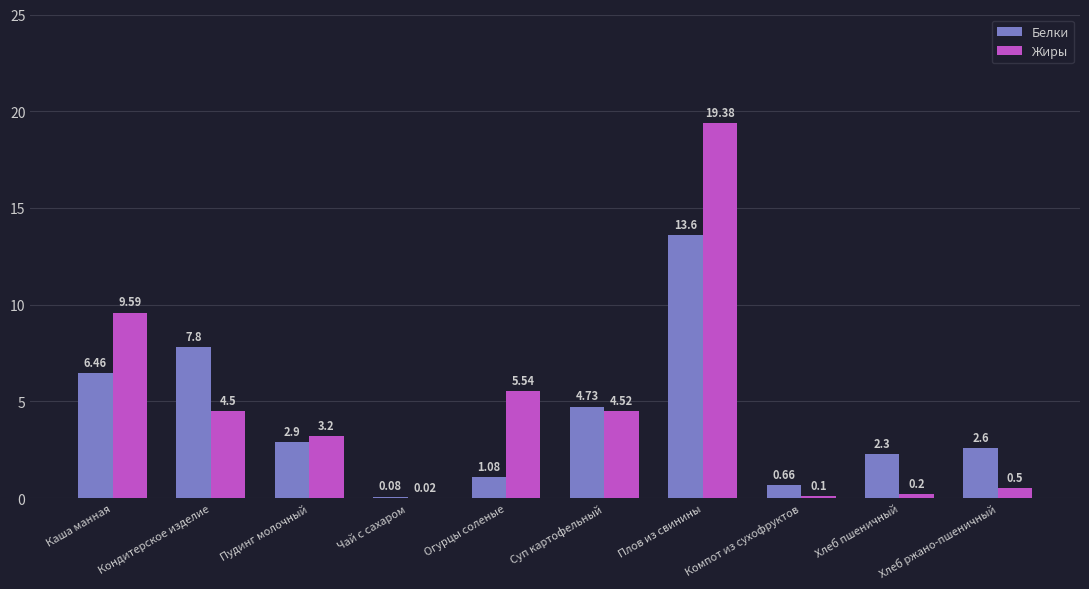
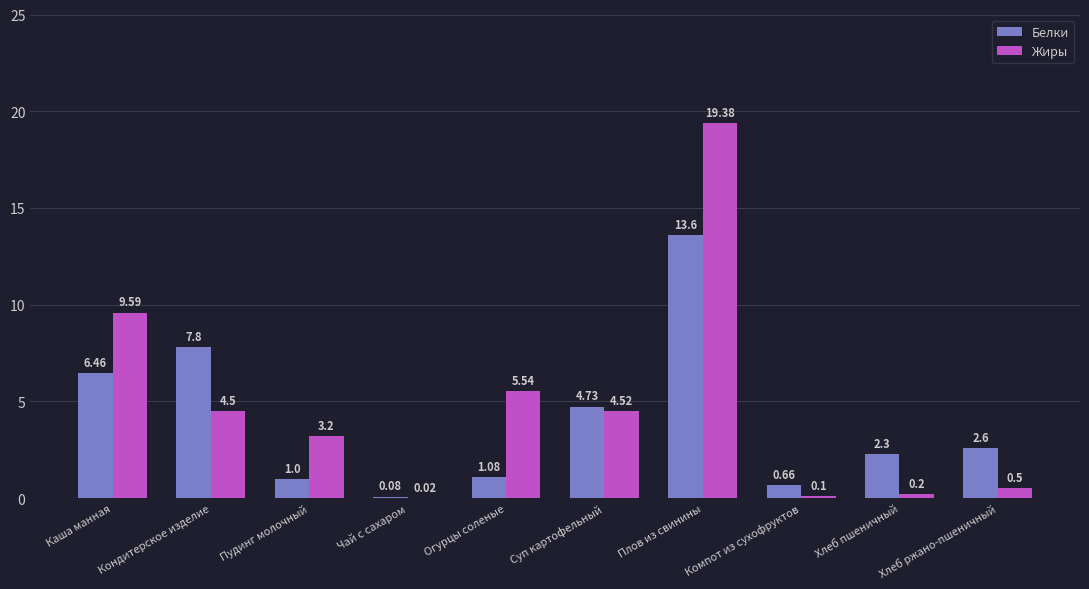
  {
    "Белки": {
      "Каша манная": 6.46,
      "Кондитерское изделие": 7.8,
-     "Пудинг молочный": 2.9,
+     "Пудинг молочный": 1.0,
      "Чай с сахаром": 0.08,
      "Огурцы соленые": 1.08,
      "Суп картофельный": 4.73,
      "Плов из свинины": 13.6,
      "Компот из сухофруктов": 0.66,
      "Хлеб пшеничный": 2.3,
      "Хлеб ржано-пшеничный": 2.6
    },
    "Жиры": {
      "Каша манная": 9.59,
      "Кондитерское изделие": 4.5,
      "Пудинг молочный": 3.2,
      "Чай с сахаром": 0.02,
      "Огурцы соленые": 5.54,
      "Суп картофельный": 4.52,
      "Плов из свинины": 19.38,
      "Компот из сухофруктов": 0.1,
      "Хлеб пшеничный": 0.2,
      "Хлеб ржано-пшеничный": 0.5
    }
  }
